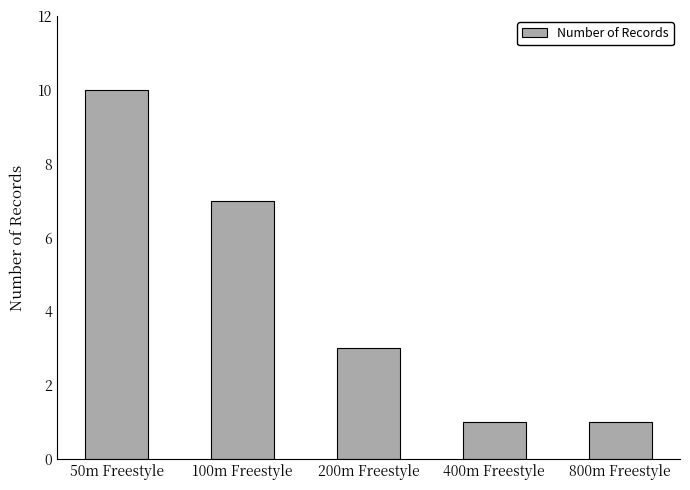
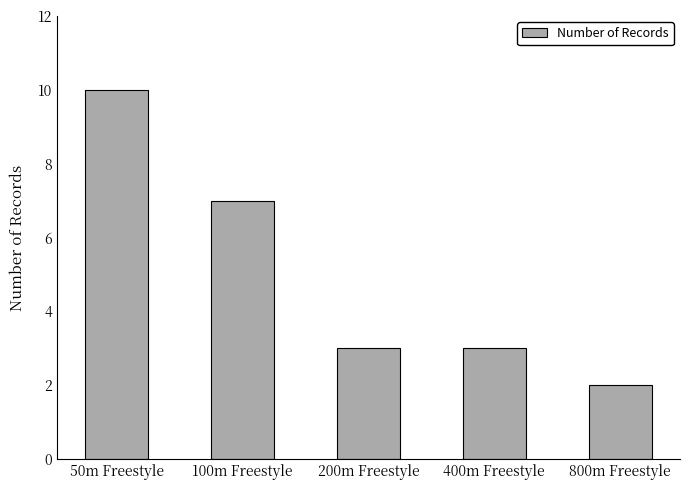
  {
    "50m Freestyle": 10,
    "100m Freestyle": 7,
    "200m Freestyle": 3,
-   "400m Freestyle": 1,
-   "800m Freestyle": 1
+   "400m Freestyle": 3,
+   "800m Freestyle": 2
  }
